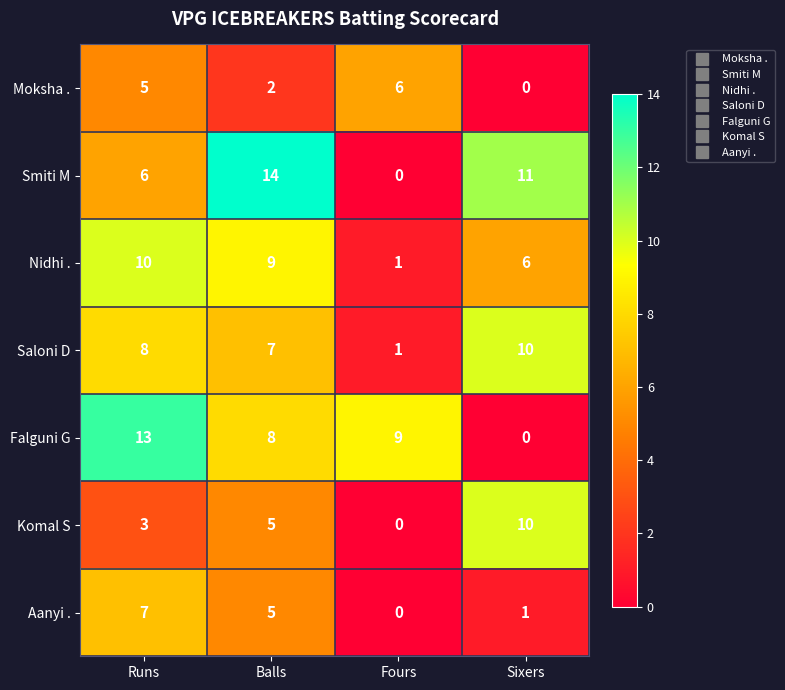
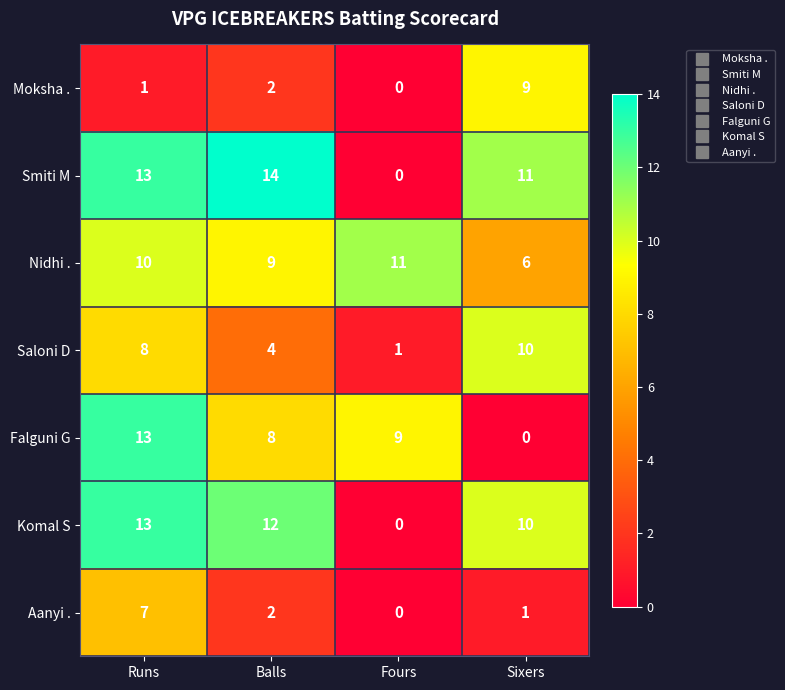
  {
    "Moksha .": {
-     "Runs": 5,
+     "Runs": 1,
      "Balls": 2,
-     "Fours": 6,
-     "Sixers": 0
+     "Fours": 0,
+     "Sixers": 9
    },
    "Smiti M": {
-     "Runs": 6,
+     "Runs": 13,
      "Balls": 14,
      "Fours": 0,
      "Sixers": 11
    },
    "Nidhi .": {
      "Runs": 10,
      "Balls": 9,
-     "Fours": 1,
+     "Fours": 11,
      "Sixers": 6
    },
    "Saloni D": {
      "Runs": 8,
-     "Balls": 7,
+     "Balls": 4,
      "Fours": 1,
      "Sixers": 10
    },
    "Falguni G": {
      "Runs": 13,
      "Balls": 8,
      "Fours": 9,
      "Sixers": 0
    },
    "Komal S": {
-     "Runs": 3,
-     "Balls": 5,
+     "Runs": 13,
+     "Balls": 12,
      "Fours": 0,
      "Sixers": 10
    },
    "Aanyi .": {
      "Runs": 7,
-     "Balls": 5,
+     "Balls": 2,
      "Fours": 0,
      "Sixers": 1
    }
  }
